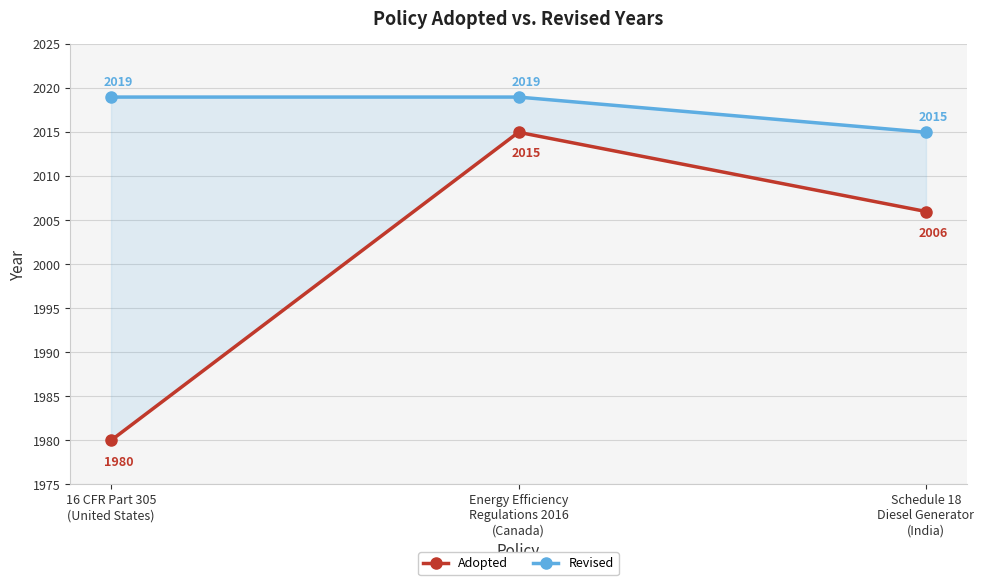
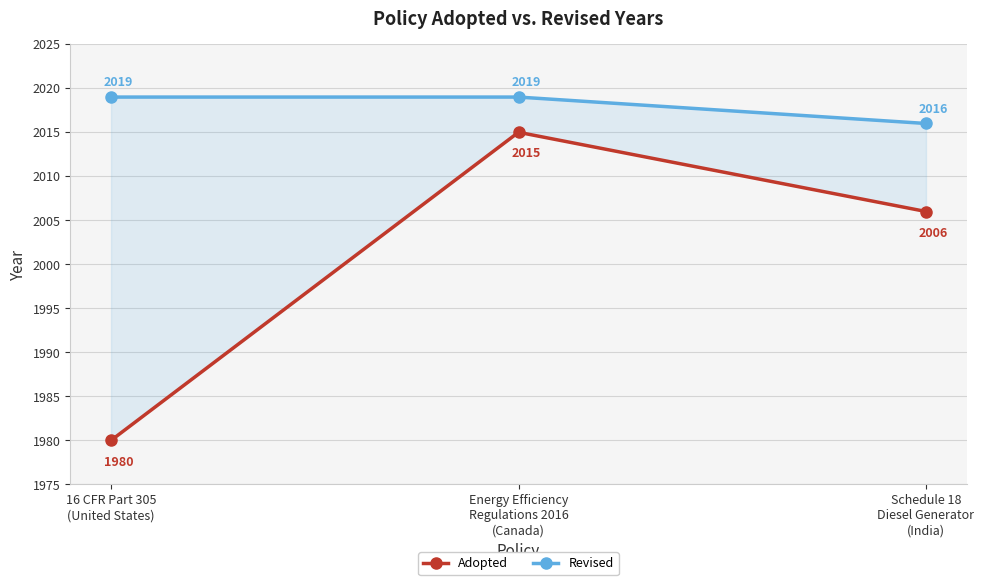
  {
    "Adopted": {
      "16 CFR Part 305 (United States)": 1980,
      "Energy Efficiency Regulations 2016 (Canada)": 2015,
      "Schedule 18 Diesel Generator (India)": 2006
    },
    "Revised": {
      "16 CFR Part 305 (United States)": 2019,
      "Energy Efficiency Regulations 2016 (Canada)": 2019,
-     "Schedule 18 Diesel Generator (India)": 2015
+     "Schedule 18 Diesel Generator (India)": 2016
    }
  }
